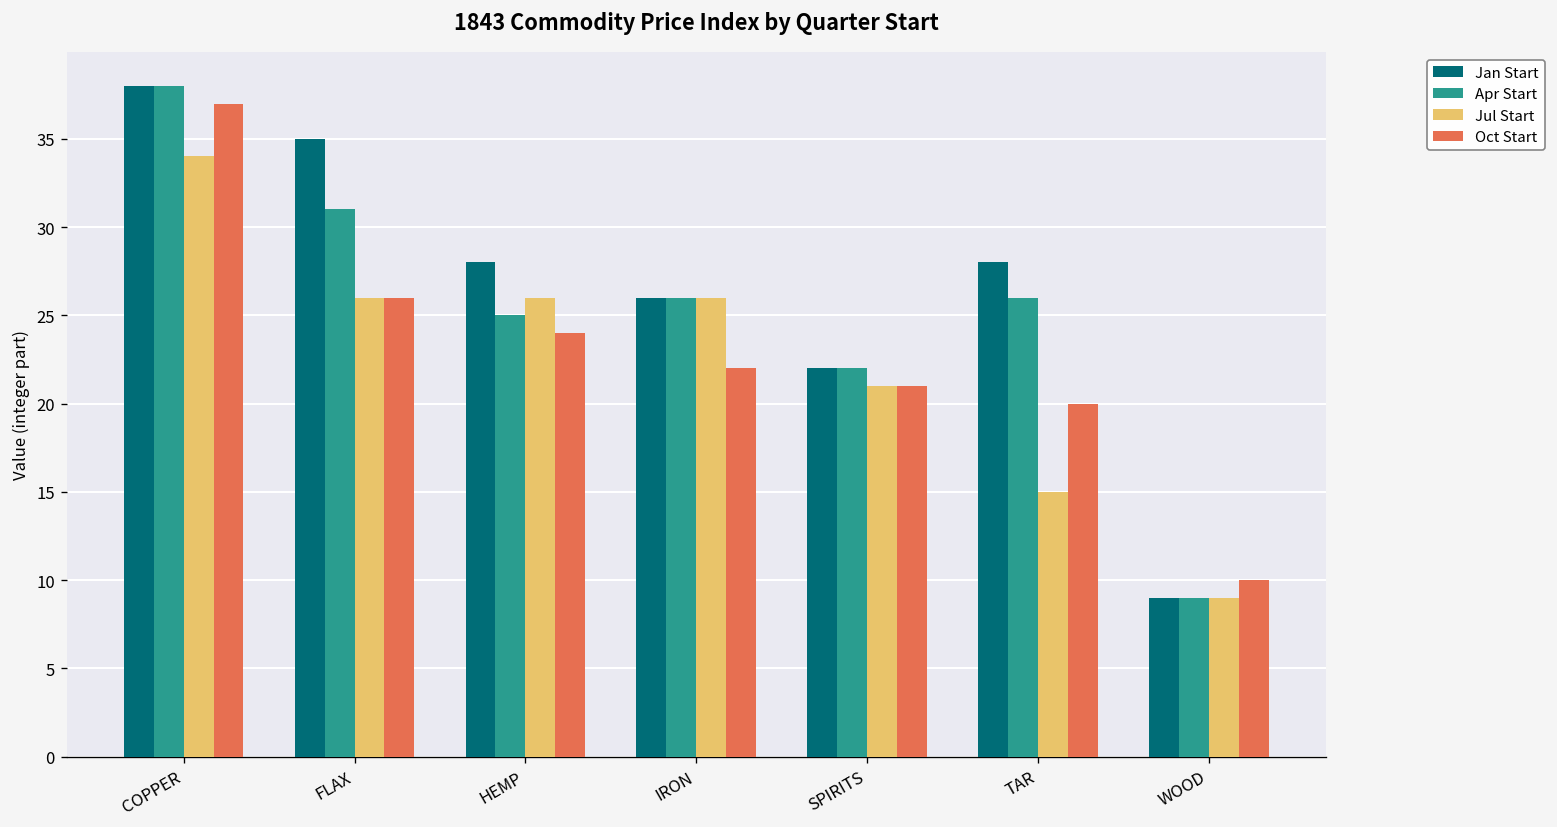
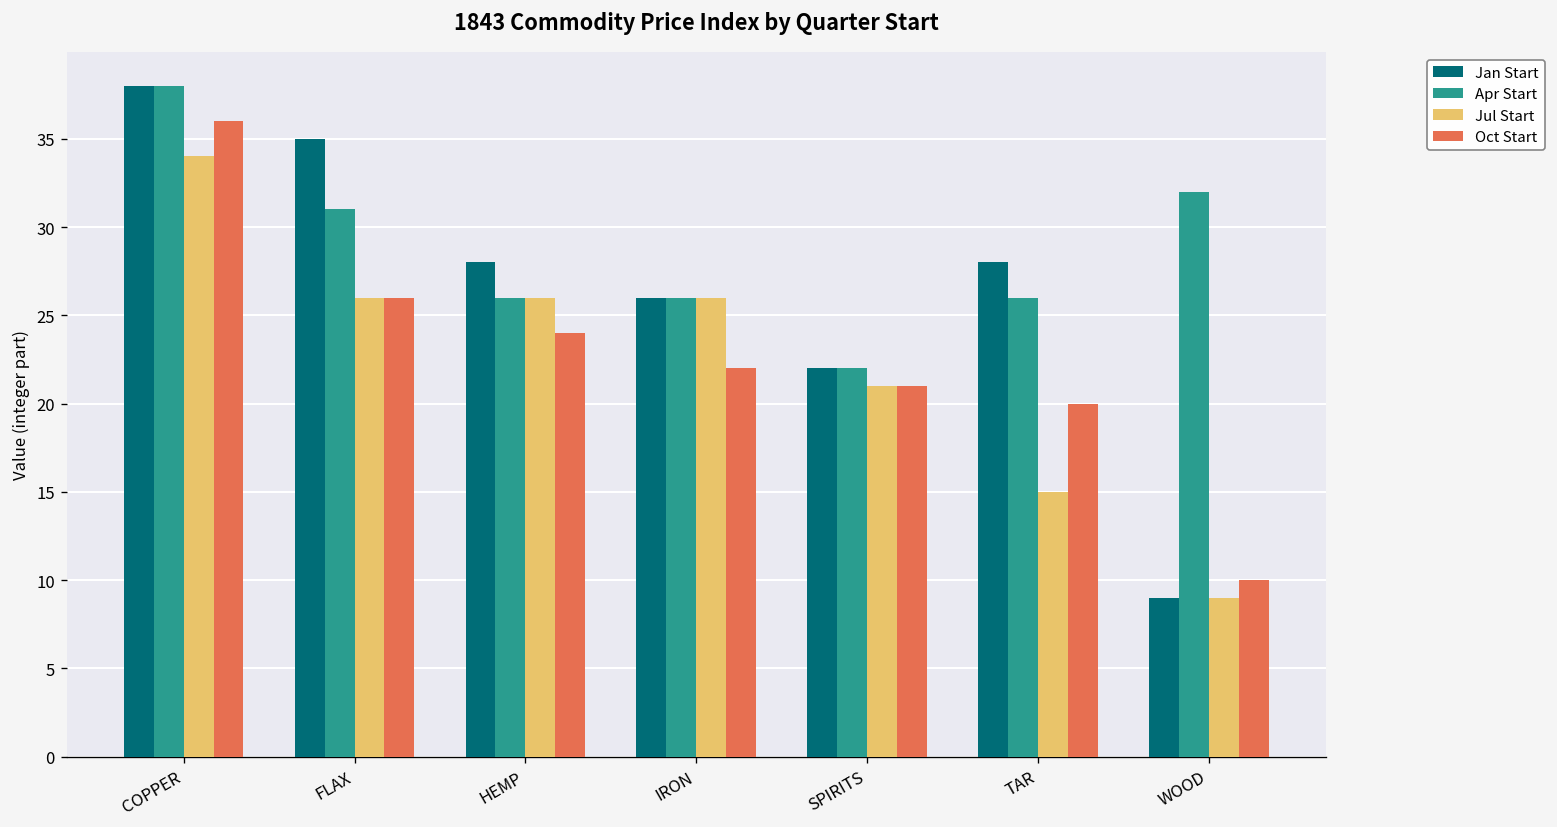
  {
    "Jan Start": {
      "COPPER": 38,
      "FLAX": 35,
      "HEMP": 28,
      "IRON": 26,
      "SPIRITS": 22,
      "TAR": 28,
      "WOOD": 9
    },
    "Apr Start": {
      "COPPER": 38,
      "FLAX": 31,
-     "HEMP": 25,
+     "HEMP": 26,
      "IRON": 26,
      "SPIRITS": 22,
      "TAR": 26,
-     "WOOD": 9
+     "WOOD": 32
    },
    "Jul Start": {
      "COPPER": 34,
      "FLAX": 26,
      "HEMP": 26,
      "IRON": 26,
      "SPIRITS": 21,
      "TAR": 15,
      "WOOD": 9
    },
    "Oct Start": {
-     "COPPER": 37,
+     "COPPER": 36,
      "FLAX": 26,
      "HEMP": 24,
      "IRON": 22,
      "SPIRITS": 21,
      "TAR": 20,
      "WOOD": 10
    }
  }
